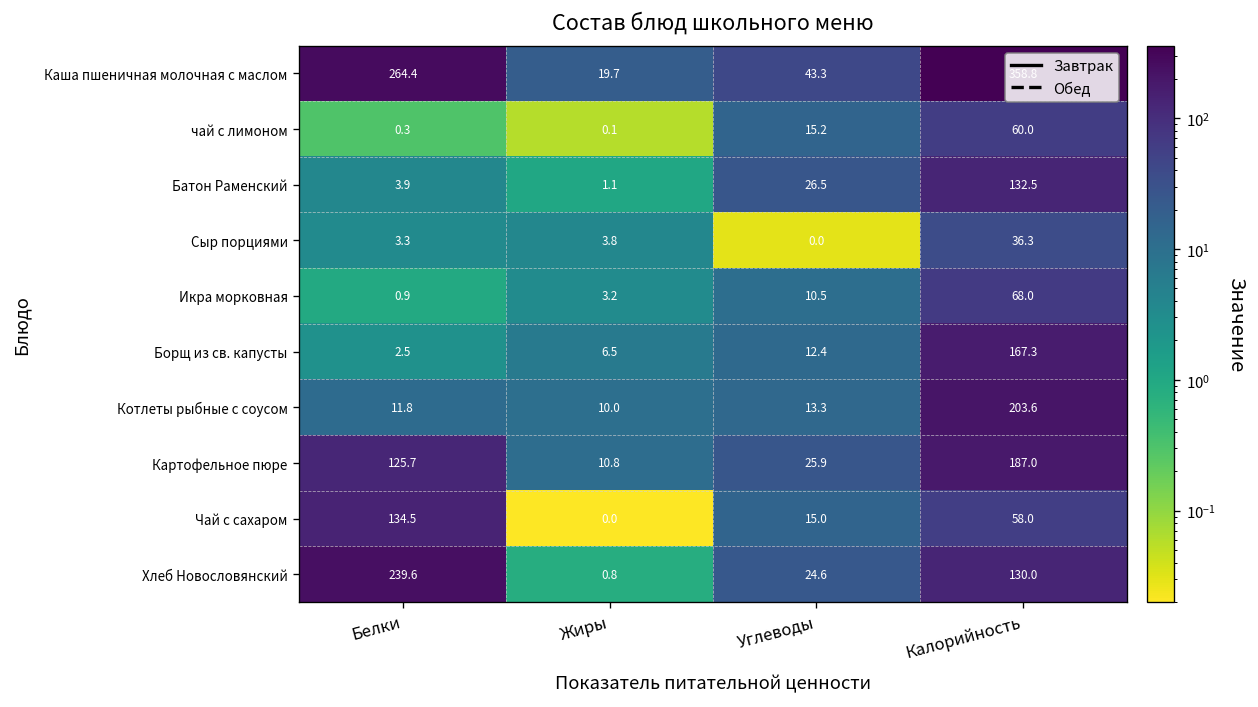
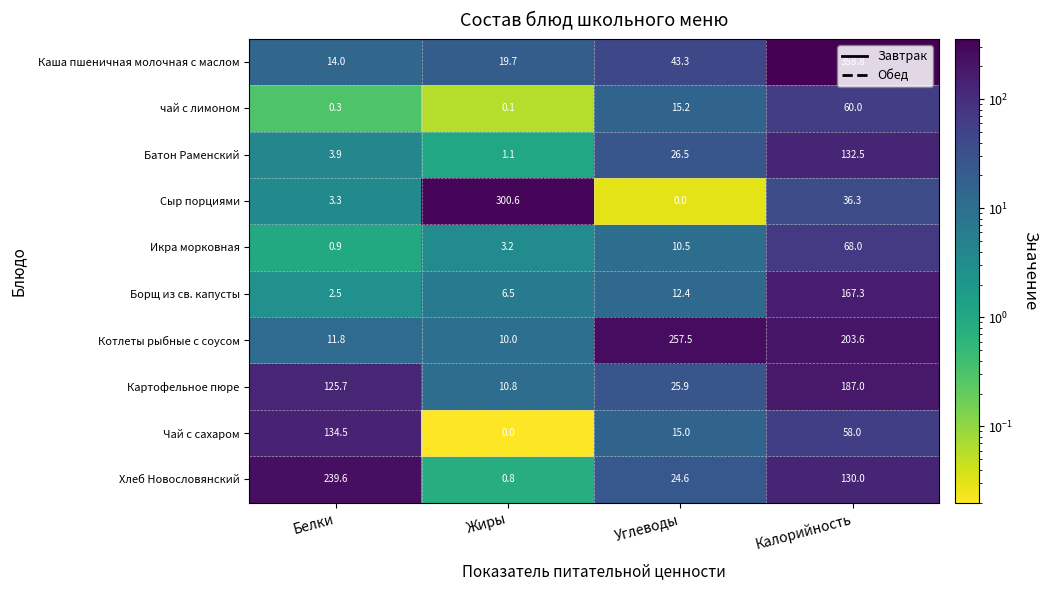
  {
    "Каша пшеничная молочная с маслом": {
-     "Белки": 264.4,
+     "Белки": 14.0,
      "Жиры": 19.7,
      "Углеводы": 43.3
    },
    "чай с лимоном": {
      "Белки": 0.3,
      "Жиры": 0.1,
      "Углеводы": 15.2,
      "Калорийность": 60.0
    },
    "Батон Раменский": {
      "Белки": 3.9,
      "Жиры": 1.1,
      "Углеводы": 26.5,
      "Калорийность": 132.5
    },
    "Сыр порциями": {
      "Белки": 3.3,
-     "Жиры": 3.8,
+     "Жиры": 300.6,
      "Углеводы": 0.0,
      "Калорийность": 36.3
    },
    "Икра морковная": {
      "Белки": 0.9,
      "Жиры": 3.2,
      "Углеводы": 10.5,
      "Калорийность": 68.0
    },
    "Борщ из св. капусты": {
      "Белки": 2.5,
      "Жиры": 6.5,
      "Углеводы": 12.4,
      "Калорийность": 167.3
    },
    "Котлеты рыбные с соусом": {
      "Белки": 11.8,
      "Жиры": 10.0,
-     "Углеводы": 13.3,
+     "Углеводы": 257.5,
      "Калорийность": 203.6
    },
    "Картофельное пюре": {
      "Белки": 125.7,
      "Жиры": 10.8,
      "Углеводы": 25.9,
      "Калорийность": 187.0
    },
    "Чай с сахаром": {
      "Белки": 134.5,
      "Жиры": 0.0,
      "Углеводы": 15.0,
      "Калорийность": 58.0
    },
    "Хлеб Новословянский": {
      "Белки": 239.6,
      "Жиры": 0.8,
      "Углеводы": 24.6,
      "Калорийность": 130.0
    }
  }
